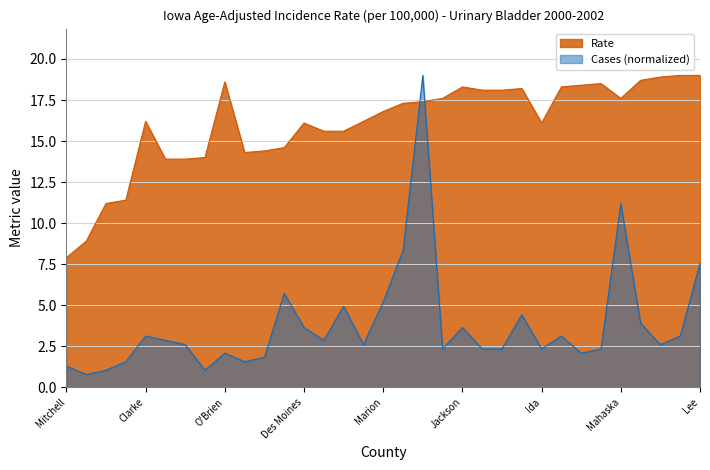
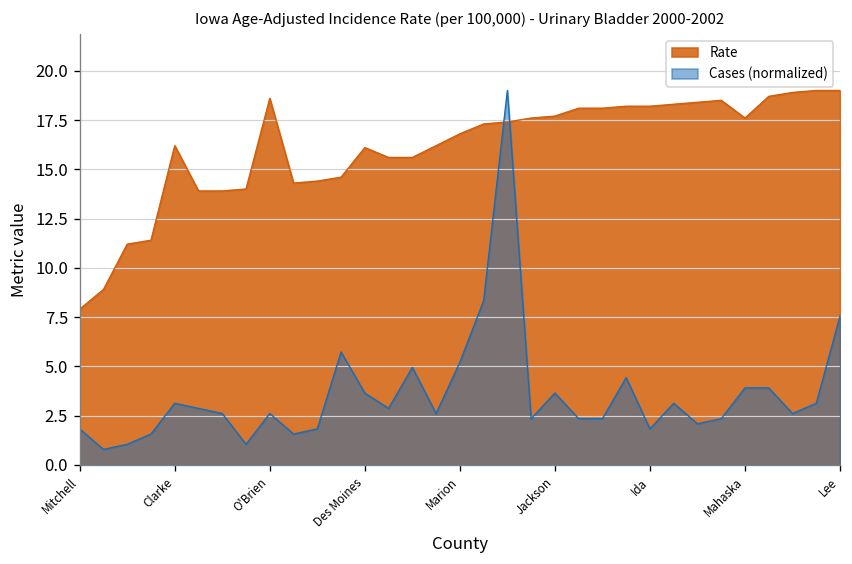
  {
    "Rate": {
      "Mitchell": 7.9,
      "Clarke": 16.2,
      "O'Brien": 18.6,
      "Des Moines": 16.1,
      "Marion": 16.8,
-     "Jackson": 18.3,
-     "Ida": 16.1,
+     "Jackson": 17.7,
+     "Ida": 18.2,
      "Mahaska": 17.6,
      "Lee": 19.0
    },
    "Cases (normalized)": {
-     "Mitchell": 1.3,
+     "Mitchell": 1.8,
      "Clarke": 3.1,
-     "O'Brien": 2.1,
+     "O'Brien": 2.6,
      "Des Moines": 3.6,
      "Marion": 5.2,
      "Jackson": 3.6,
-     "Ida": 2.3,
-     "Mahaska": 11.2,
+     "Ida": 1.8,
+     "Mahaska": 3.9,
      "Lee": 7.5
    }
  }
